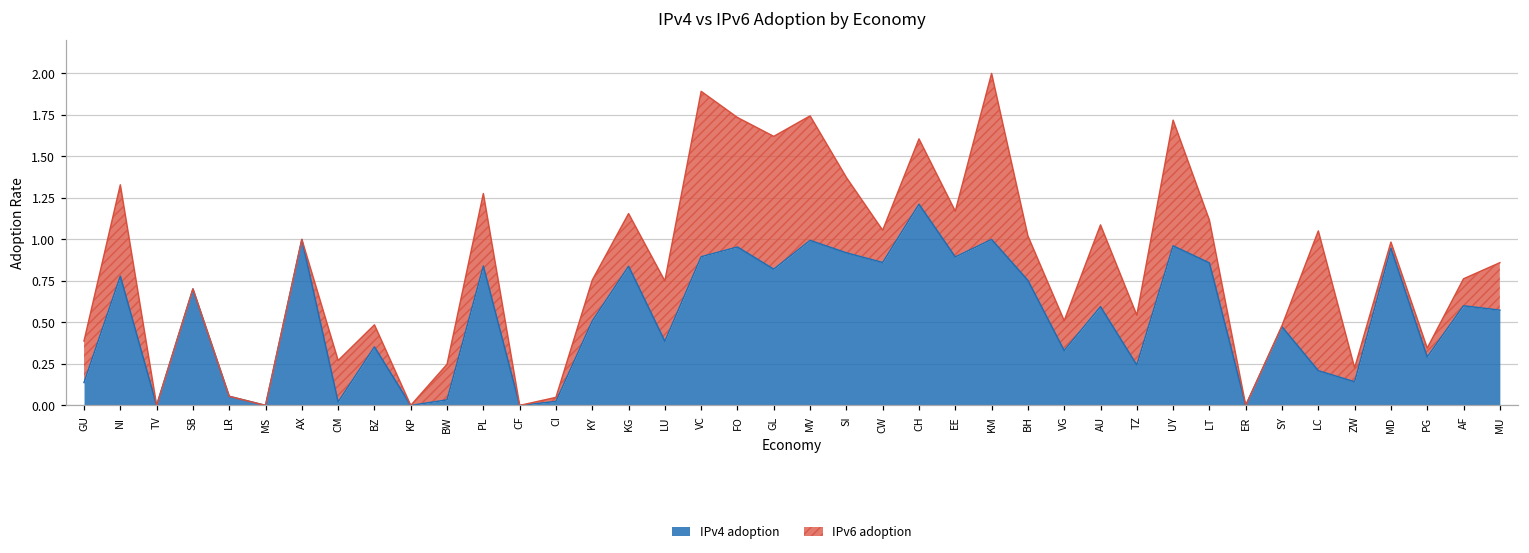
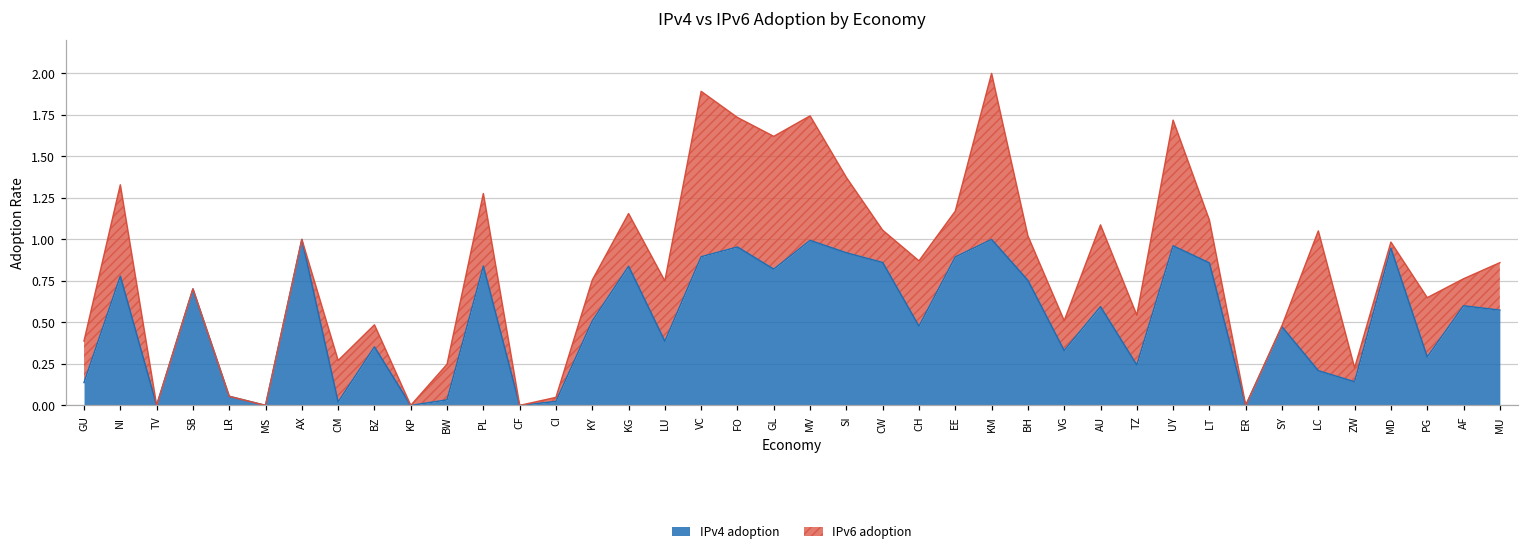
  {
    "IPv4 adoption": {
      "GU": 0.14,
      "NI": 0.78,
      "CM": 0.02,
      "BZ": 0.35,
      "BW": 0.03,
      "PL": 0.84,
      "CI": 0.02,
      "KY": 0.51,
      "KG": 0.84,
      "LU": 0.39,
      "VC": 0.90,
      "FO": 0.95,
      "GL": 0.82,
      "MV": 0.99,
      "SI": 0.92,
      "CW": 0.86,
-     "CH": 1.21,
+     "CH": 0.48,
      "EE": 0.89,
      "KM": 1.00,
      "BH": 0.75,
      "VG": 0.33,
      "AU": 0.60,
      "TZ": 0.24,
      "UY": 0.96,
      "LT": 0.86,
      "LC": 0.21,
      "ZW": 0.14,
      "MD": 0.95,
      "PG": 0.29,
      "AF": 0.60,
      "MU": 0.57
    },
    "IPv6 adoption": {
      "GU": 0.25,
      "NI": 0.55,
      "CM": 0.25,
      "BZ": 0.13,
      "BW": 0.21,
      "PL": 0.44,
      "CI": 0.02,
      "KY": 0.25,
      "KG": 0.32,
      "LU": 0.36,
      "VC": 1.00,
      "FO": 0.78,
      "GL": 0.80,
      "MV": 0.75,
      "SI": 0.45,
      "CW": 0.19,
      "CH": 0.39,
      "EE": 0.28,
      "KM": 1.00,
      "BH": 0.27,
      "VG": 0.18,
      "AU": 0.49,
      "TZ": 0.30,
      "UY": 0.76,
      "LT": 0.26,
      "LC": 0.84,
      "ZW": 0.08,
      "MD": 0.04,
-     "PG": 0.05,
+     "PG": 0.36,
      "AF": 0.16,
      "MU": 0.29
    }
  }
